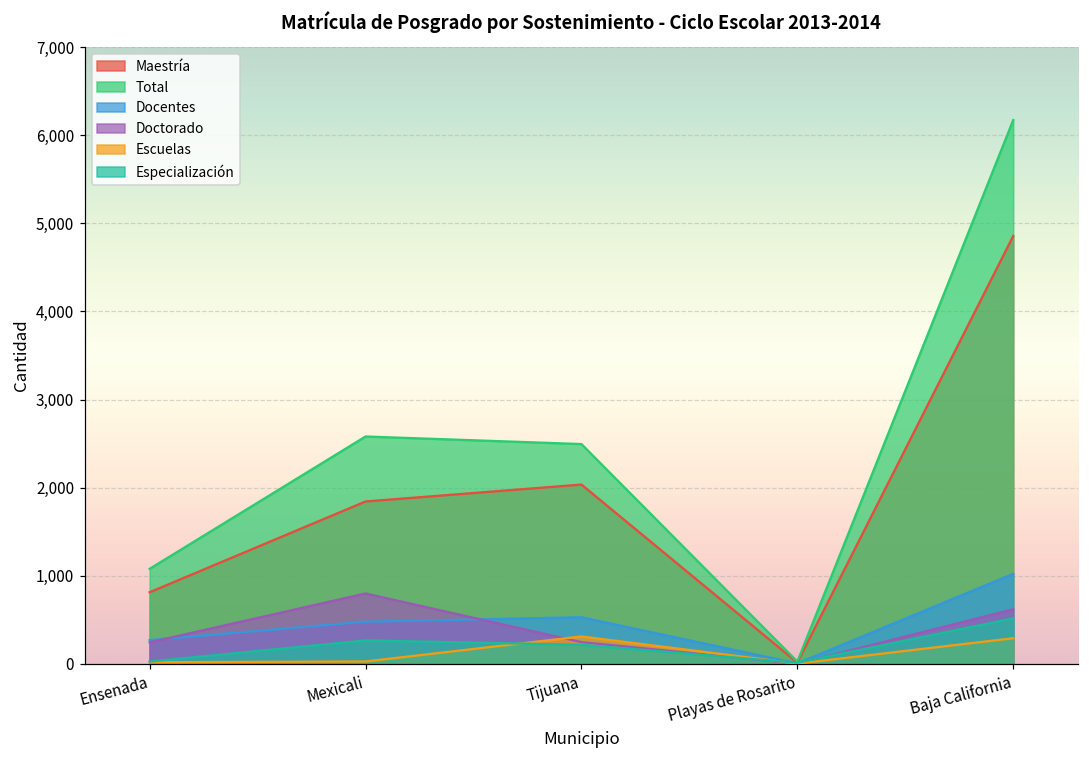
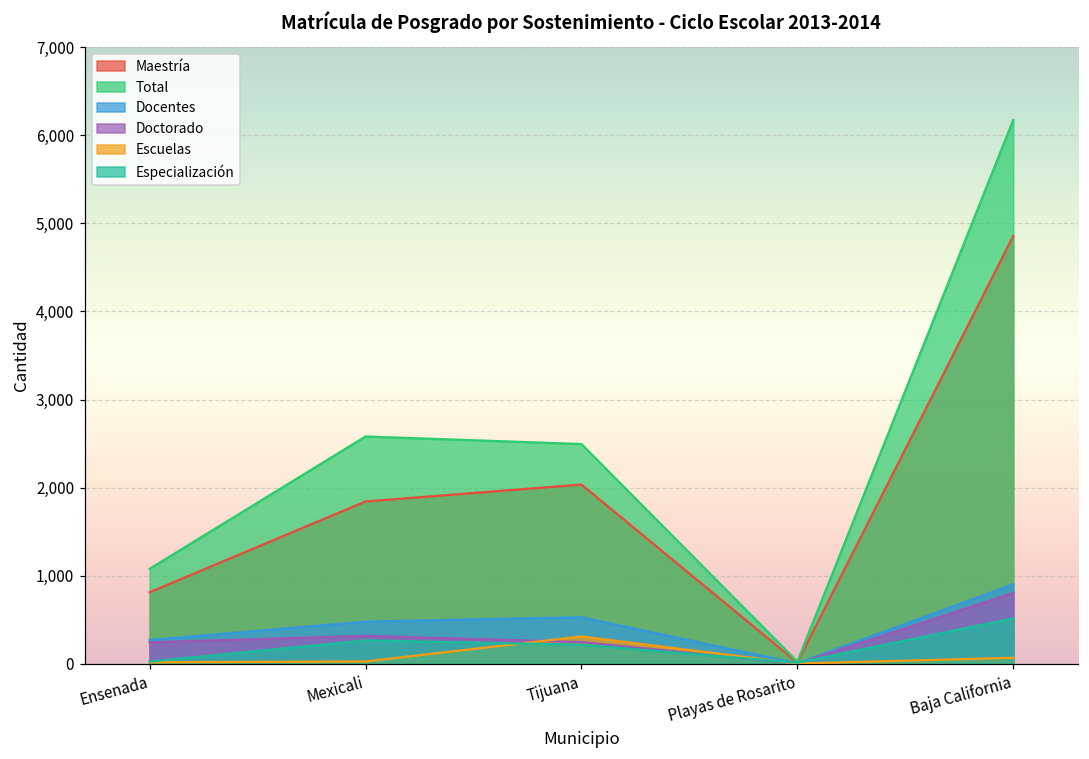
  {
    "Maestría": {
      "Ensenada": "800",
      "Mexicali": "1,800",
      "Tijuana": "2,000",
      "Baja California": "4,900"
    },
    "Docentes": {
      "Mexicali": "500",
      "Tijuana": "500",
-     "Baja California": "1,000"
+     "Baja California": "900"
    },
    "Doctorado": {
-     "Mexicali": "800",
-     "Baja California": "600"
+     "Mexicali": "300",
+     "Baja California": "800"
    },
    "Escuelas": {
      "Mexicali": "0",
      "Tijuana": "300",
-     "Baja California": "300"
+     "Baja California": "100"
    }
  }
